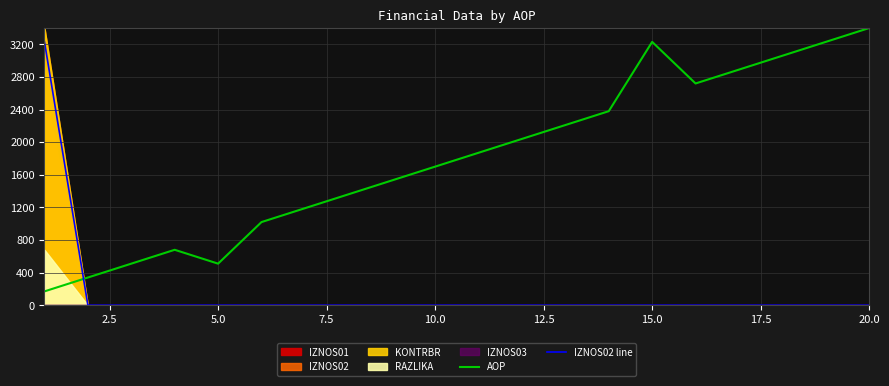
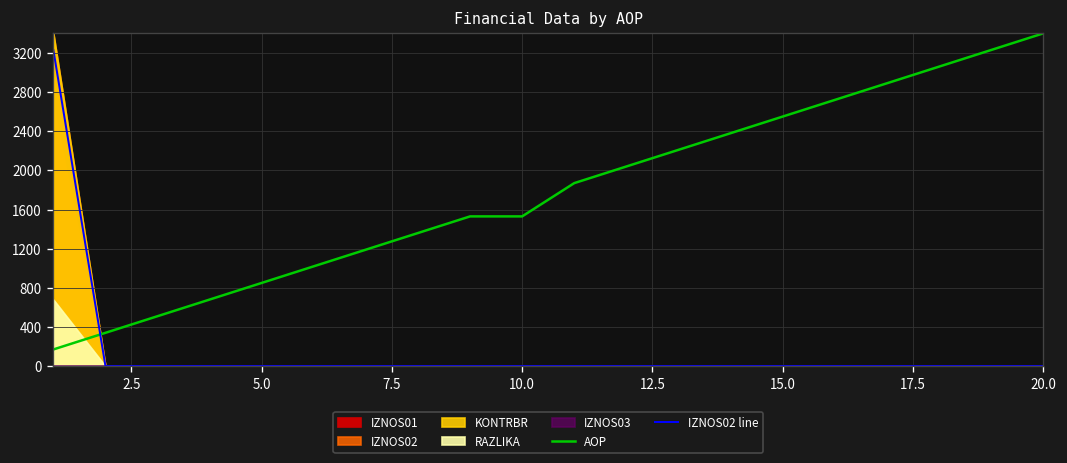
  {
    "AOP": {
-     "5.0": 500,
-     "10.0": 1700,
-     "15.0": 3200,
+     "5.0": 900,
+     "10.0": 1500,
+     "15.0": 2600,
      "20.0": 3400
    }
  }
